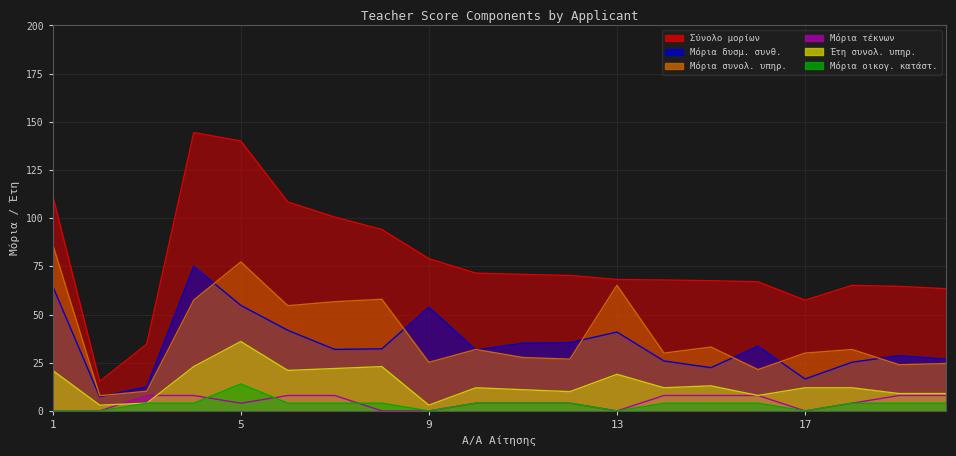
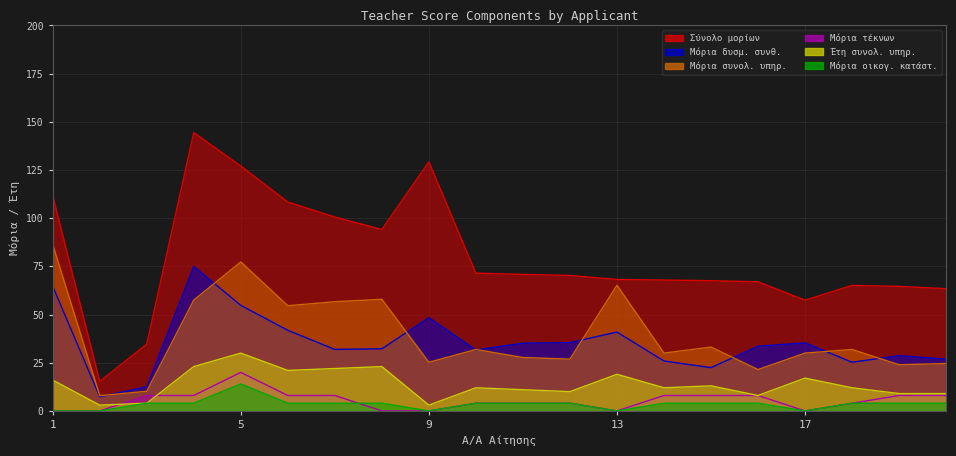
  {
    "Σύνολο μορίων": {
      "1": 112,
-     "5": 140,
-     "9": 79,
+     "5": 127,
+     "9": 129,
      "13": 68,
      "17": 57
    },
    "Μόρια δυσμ. συνθ.": {
      "1": 65,
      "5": 55,
-     "9": 54,
+     "9": 48,
      "13": 41,
-     "17": 17
+     "17": 35
    },
    "Μόρια συνολ. υπηρ.": {
      "1": 86,
      "5": 77,
      "9": 25,
      "13": 65,
      "17": 30
    },
    "Μόρια τέκνων": {
-     "5": 4
+     "5": 20
    },
    "Έτη συνολ. υπηρ.": {
-     "1": 21,
-     "5": 36,
+     "1": 16,
+     "5": 30,
      "9": 3,
      "13": 19,
-     "17": 12
+     "17": 17
    },
    "Μόρια οικογ. κατάστ.": {
      "5": 14
    }
  }
